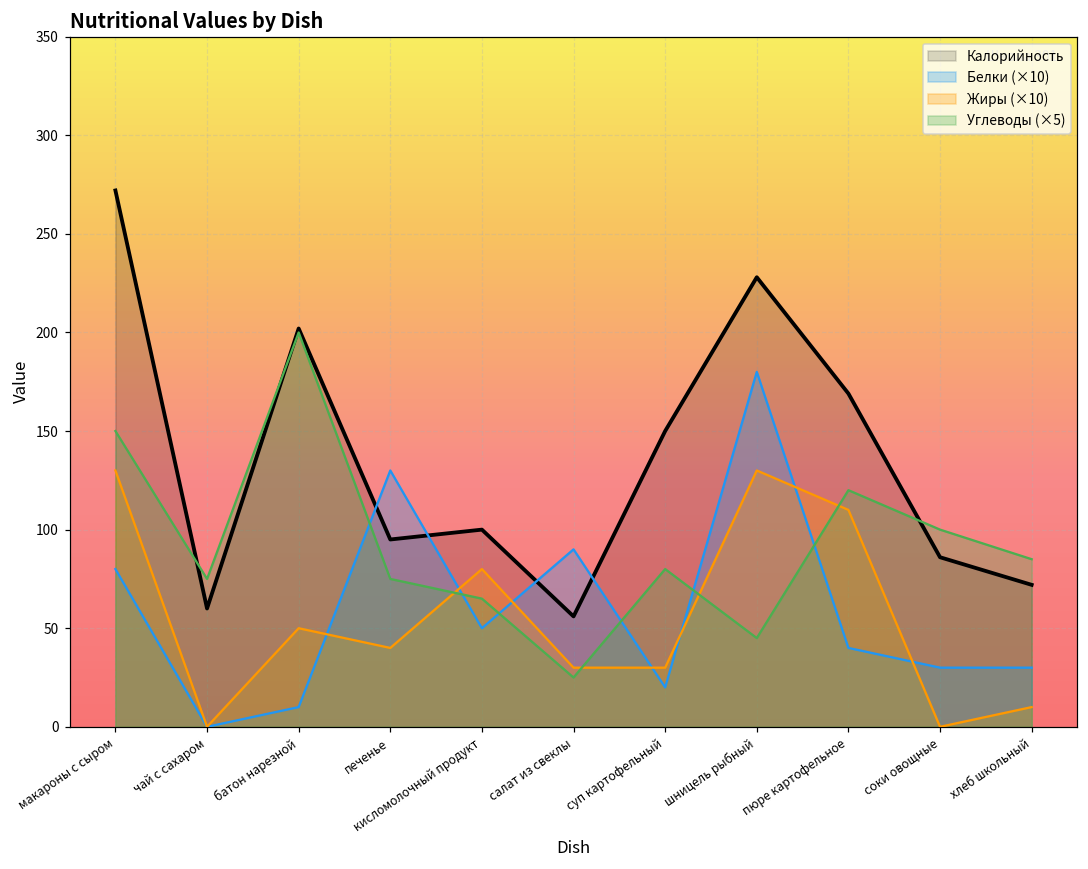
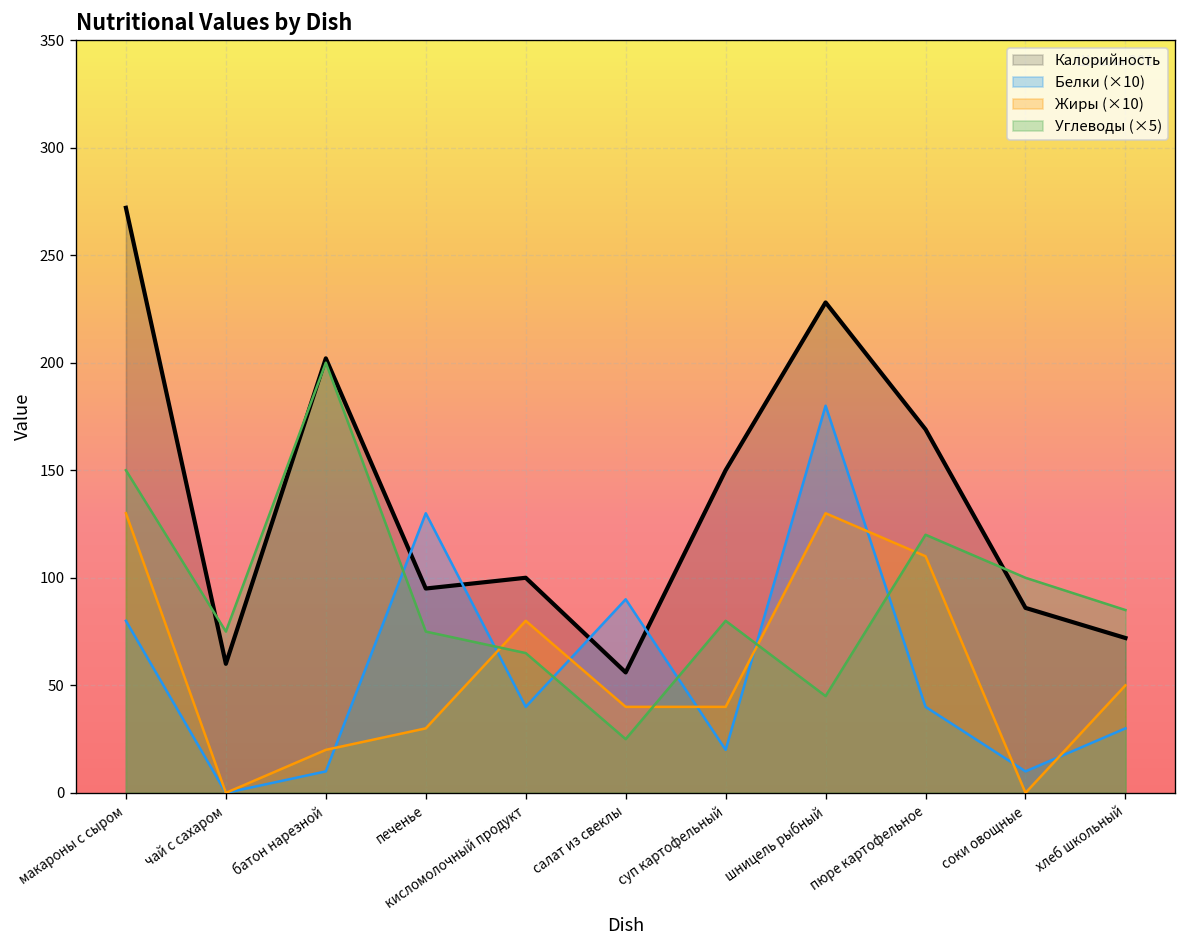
  {
    "Белки (×10)": {
      "макароны с сыром": 80,
      "батон нарезной": 10,
      "печенье": 130,
-     "кисломолочный продукт": 50,
+     "кисломолочный продукт": 40,
      "салат из свеклы": 90,
      "суп картофельный": 20,
      "шницель рыбный": 180,
      "пюре картофельное": 40,
-     "соки овощные": 30,
+     "соки овощные": 10,
      "хлеб школьный": 30
    },
    "Жиры (×10)": {
      "макароны с сыром": 130,
-     "батон нарезной": 50,
-     "печенье": 40,
+     "батон нарезной": 20,
+     "печенье": 30,
      "кисломолочный продукт": 80,
-     "салат из свеклы": 30,
-     "суп картофельный": 30,
+     "салат из свеклы": 40,
+     "суп картофельный": 40,
      "шницель рыбный": 130,
      "пюре картофельное": 110,
      "соки овощные": 0,
-     "хлеб школьный": 10
+     "хлеб школьный": 50
    }
  }
